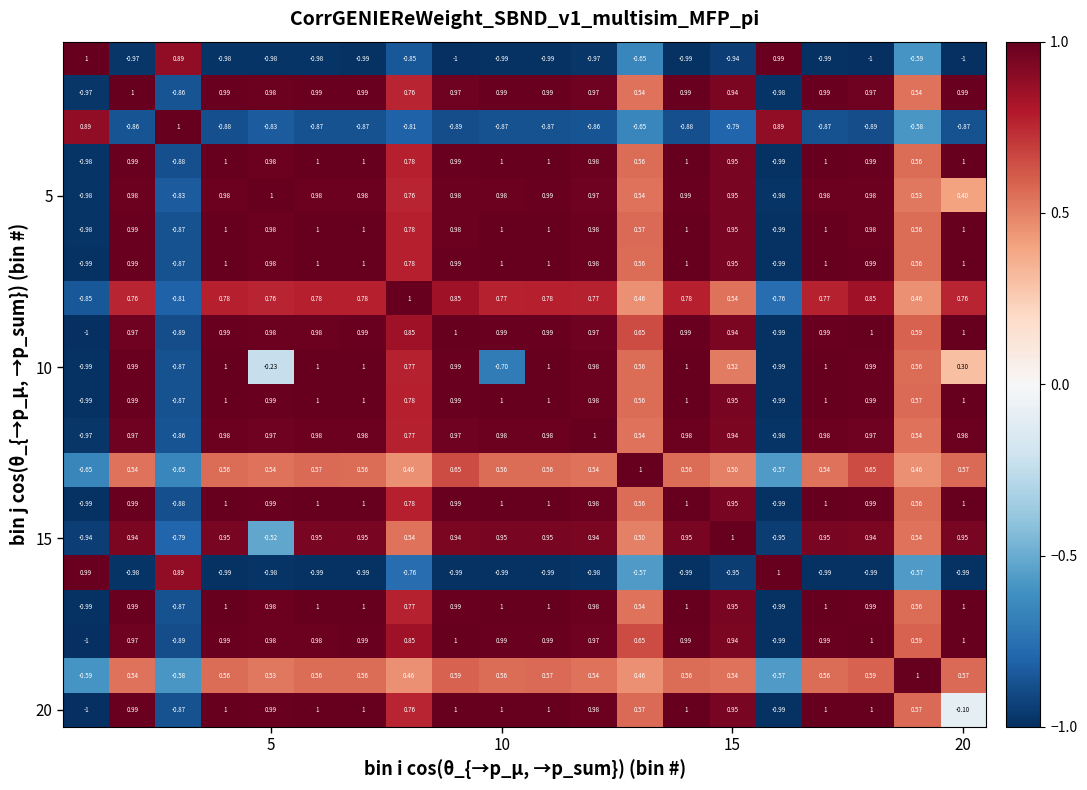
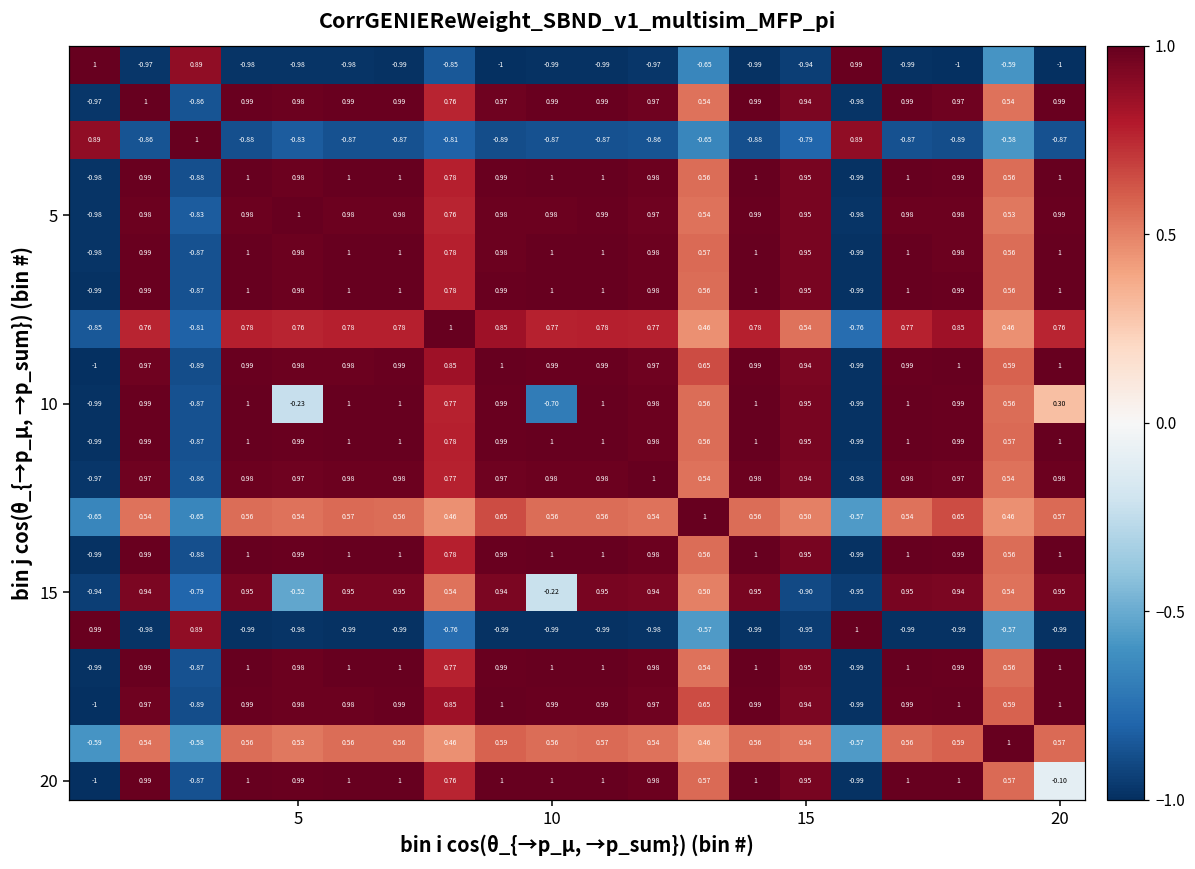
  {
    "5": {
      "5": 1,
      "10": 0.98,
      "15": 0.95,
-     "20": 0.40
+     "20": 0.99
    },
    "10": {
      "5": -0.23,
      "10": -0.70,
-     "15": 0.52,
+     "15": 0.95,
      "20": 0.30
    },
    "15": {
      "5": -0.52,
-     "10": 0.95,
-     "15": 1,
+     "10": -0.22,
+     "15": -0.90,
      "20": 0.95
    },
    "20": {
      "5": 0.99,
      "10": 1,
      "15": 0.95,
      "20": -0.10
    }
  }
